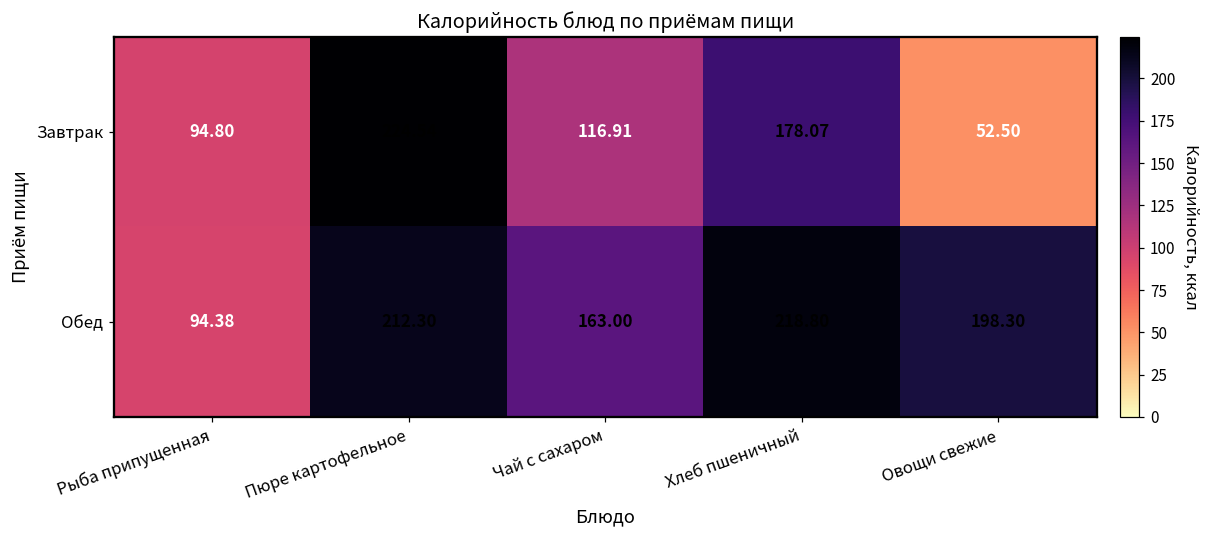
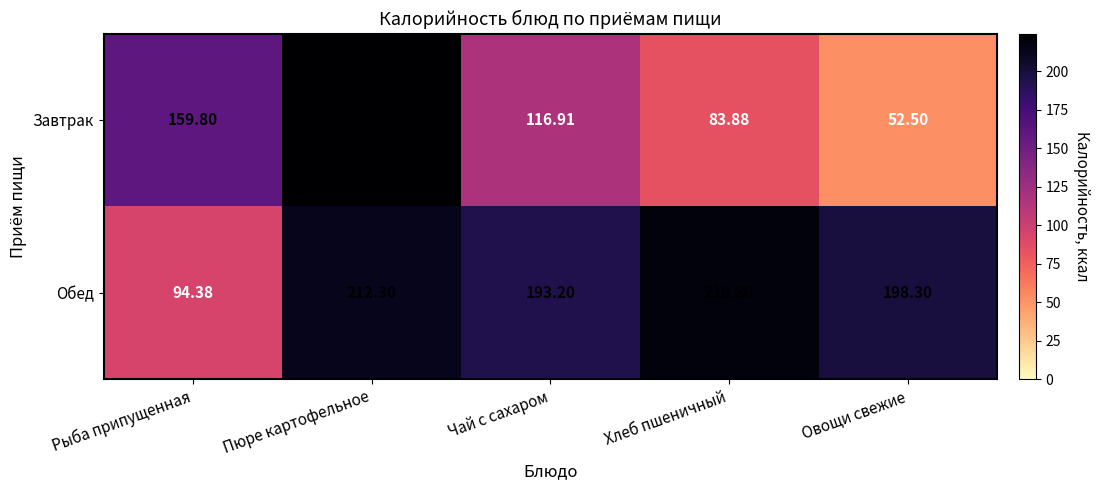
  {
    "Завтрак": {
-     "Рыба припущенная": 94.80,
+     "Рыба припущенная": 159.80,
      "Чай с сахаром": 116.91,
-     "Хлеб пшеничный": 178.07,
+     "Хлеб пшеничный": 83.88,
      "Овощи свежие": 52.50
    },
    "Обед": {
      "Рыба припущенная": 94.38,
-     "Чай с сахаром": 163.00,
+     "Чай с сахаром": 193.20,
      "Овощи свежие": 198.30
    }
  }
